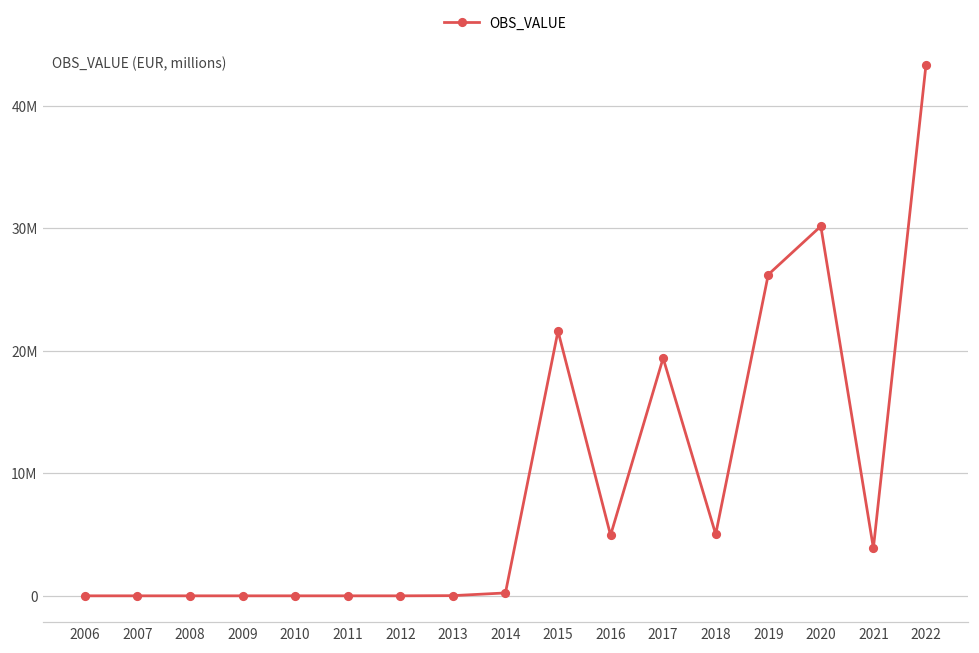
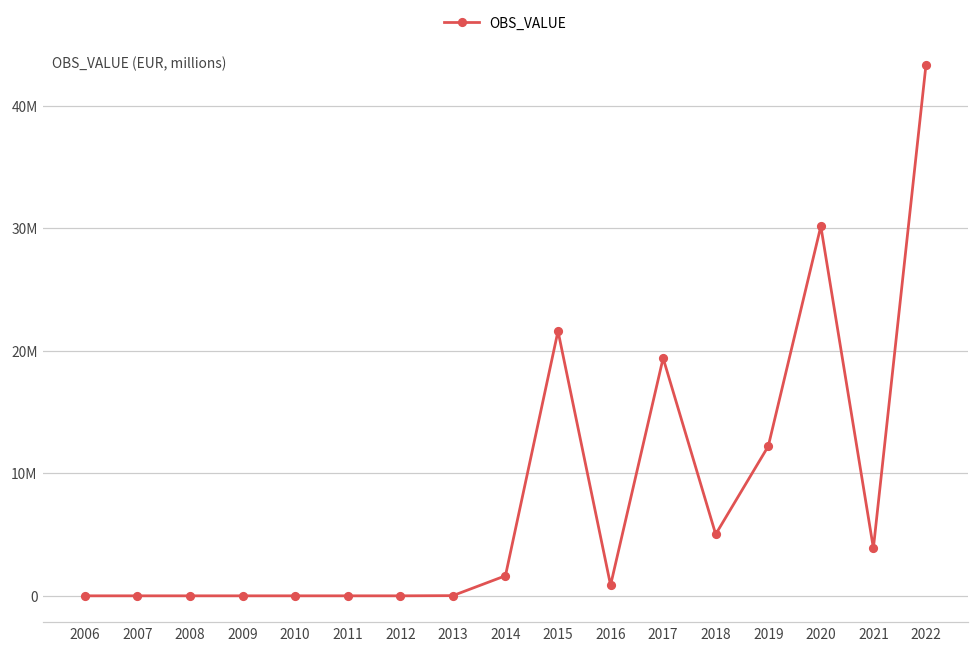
  {
    "2006": 0,
    "2007": 0,
    "2008": 0,
    "2009": 0,
    "2010": 0,
    "2011": 0,
    "2012": 0,
    "2013": 0,
-   "2014": 200000,
+   "2014": 1600000,
    "2015": 21600000,
-   "2016": 4900000,
+   "2016": 900000,
    "2017": 19400000,
    "2018": 5000000,
-   "2019": 26200000,
+   "2019": 12200000,
    "2020": 30200000,
    "2021": 3900000,
    "2022": 43300000
  }
